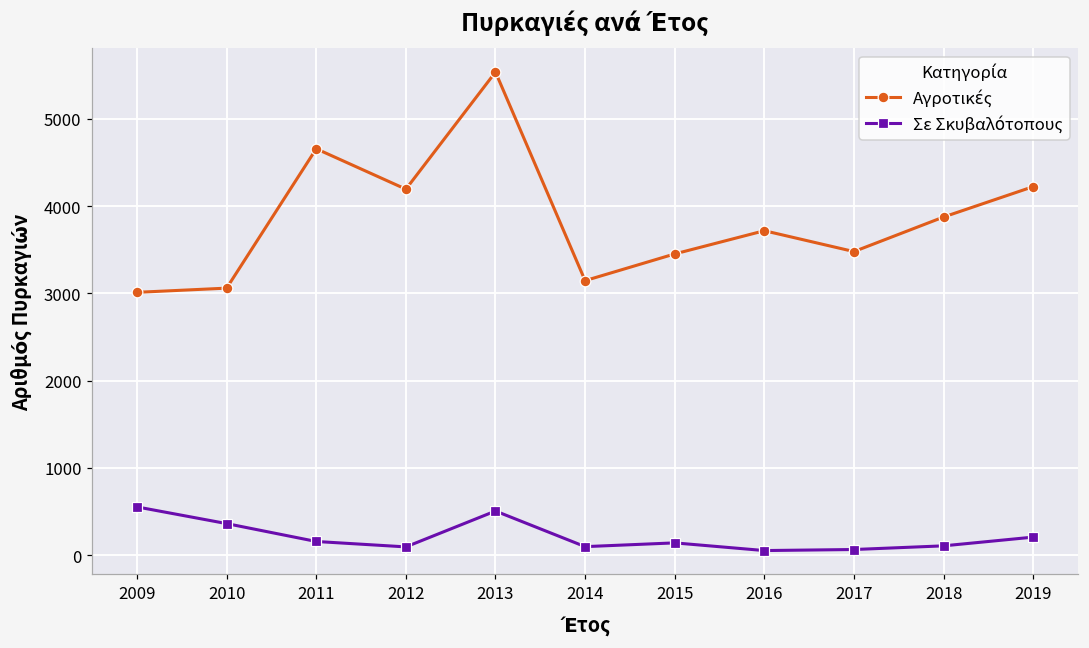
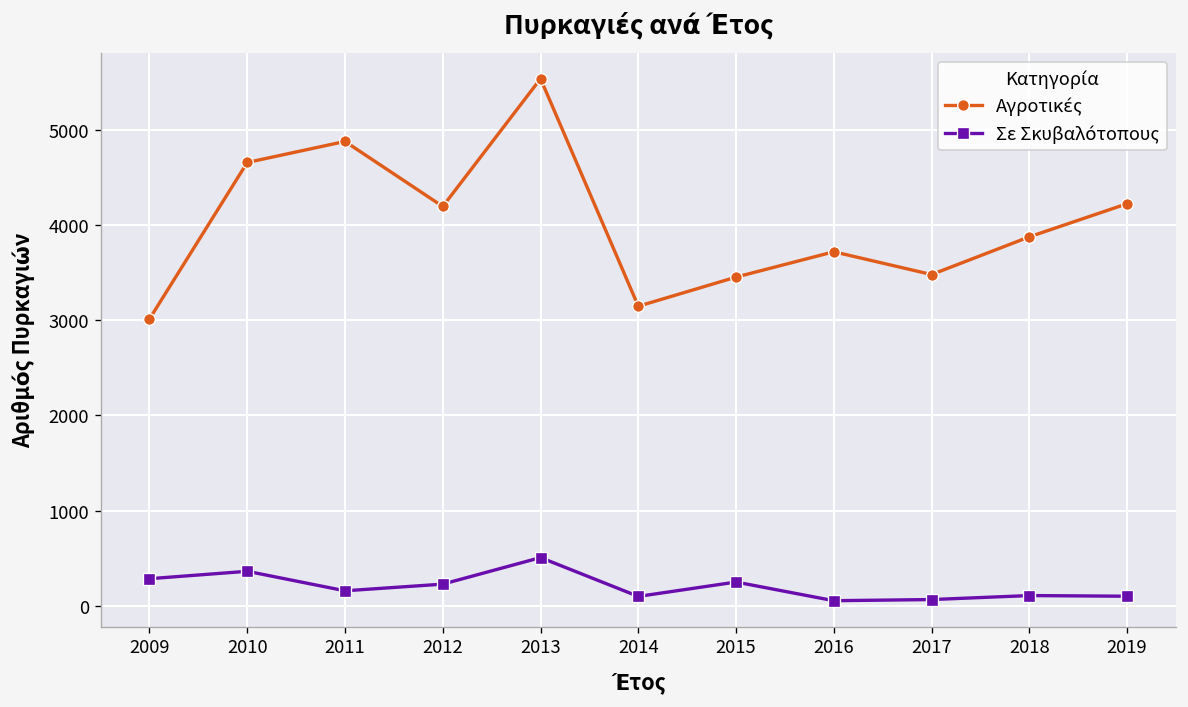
  {
    "Αγροτικές": {
      "2009": 3000,
-     "2010": 3100,
-     "2011": 4700,
+     "2010": 4700,
+     "2011": 4900,
      "2012": 4200,
      "2013": 5500,
      "2014": 3100,
      "2015": 3500,
      "2016": 3700,
      "2017": 3500,
      "2018": 3900,
      "2019": 4200
    },
    "Σε Σκυβαλότοπους": {
-     "2009": 600,
+     "2009": 300,
      "2010": 400,
      "2011": 200,
-     "2012": 100,
+     "2012": 200,
      "2013": 500,
      "2014": 100,
-     "2015": 100,
+     "2015": 200,
      "2016": 100,
      "2017": 100,
      "2018": 100,
-     "2019": 200
+     "2019": 100
    }
  }
